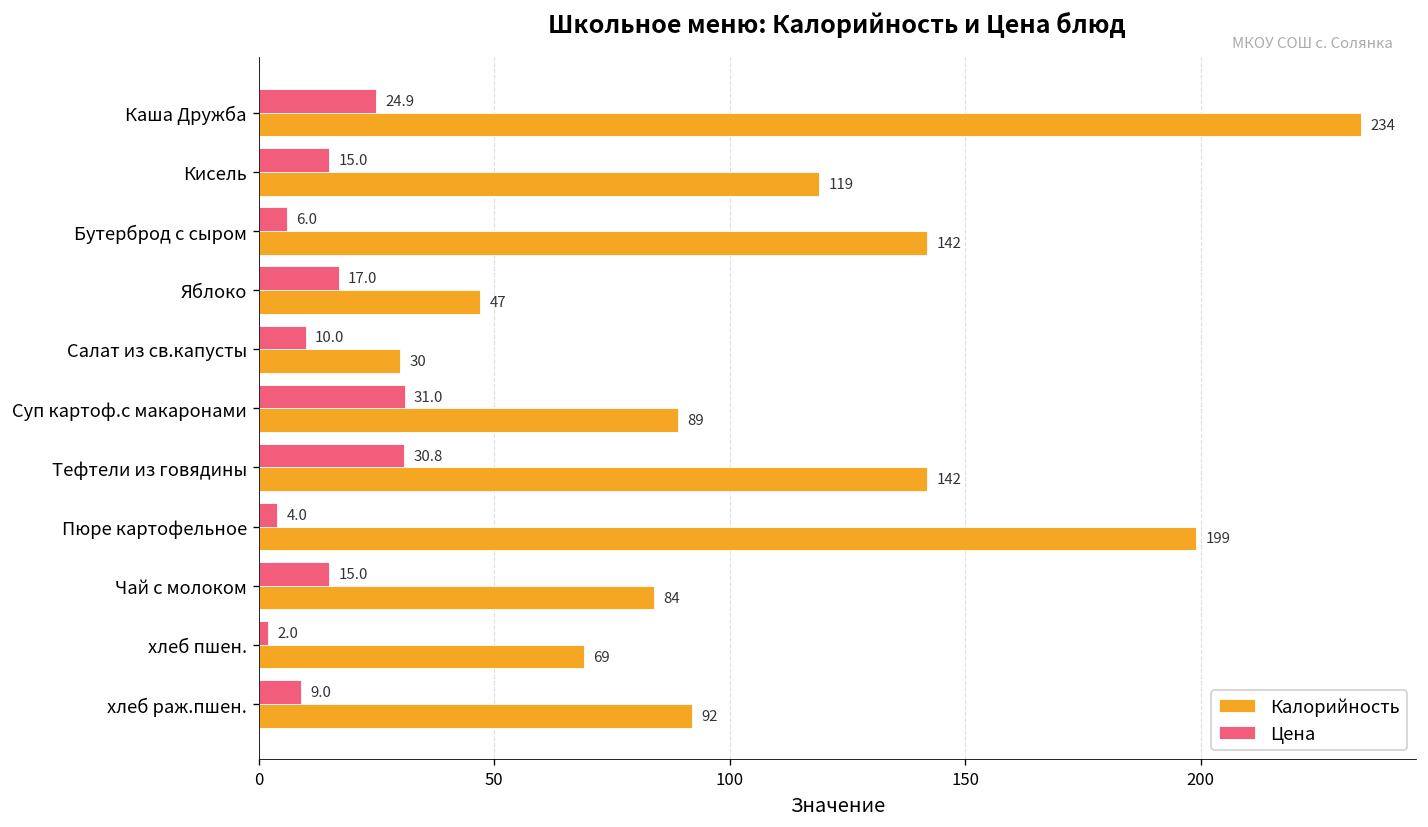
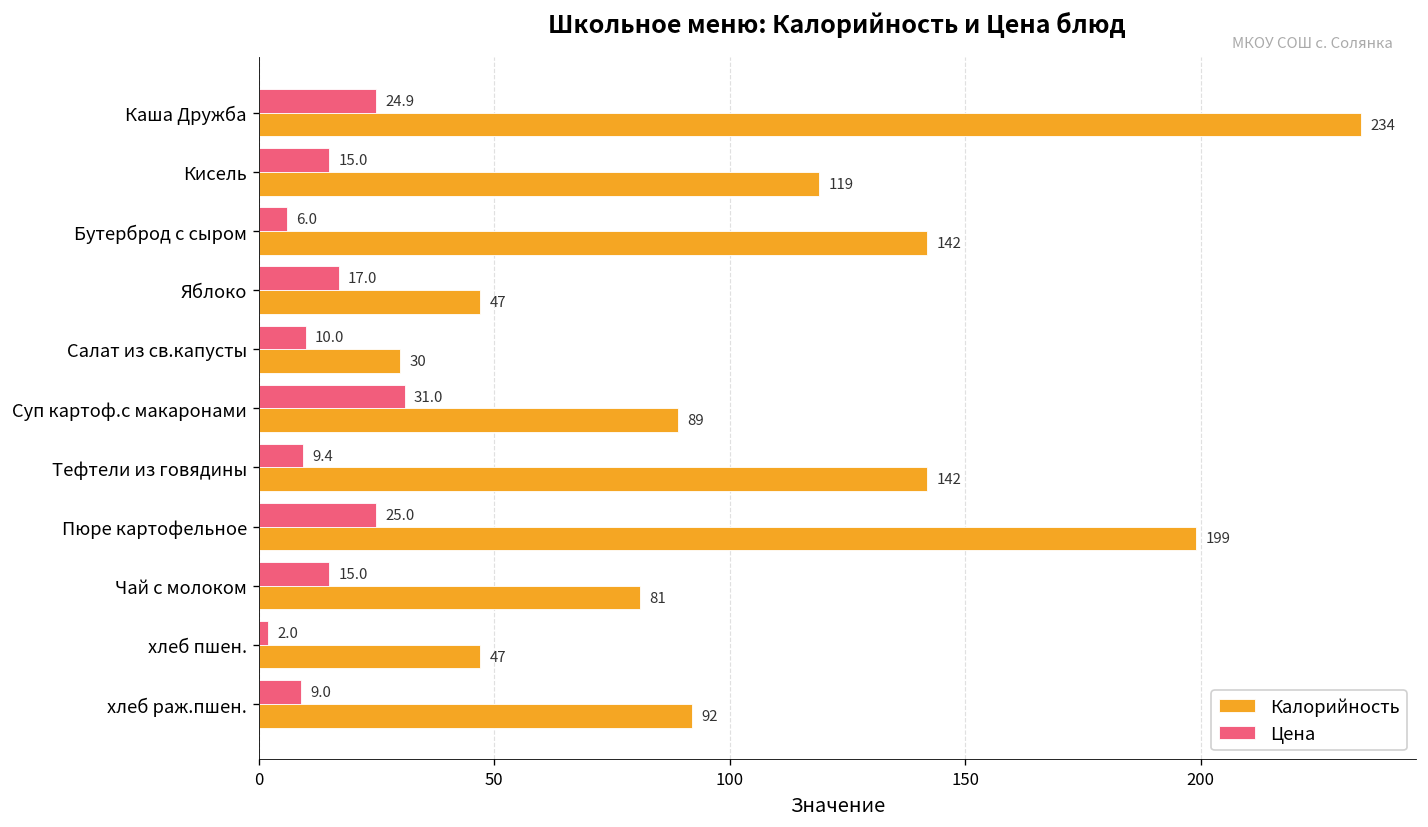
  {
    "Калорийность": {
      "Каша Дружба": 234,
      "Кисель": 119,
      "Бутерброд с сыром": 142,
      "Яблоко": 47,
      "Салат из св.капусты": 30,
      "Суп картоф.с макаронами": 89,
      "Тефтели из говядины": 142,
      "Пюре картофельное": 199,
-     "Чай с молоком": 84,
-     "хлеб пшен.": 69,
+     "Чай с молоком": 81,
+     "хлеб пшен.": 47,
      "хлеб раж.пшен.": 92
    },
    "Цена": {
      "Каша Дружба": 24.9,
      "Кисель": 15.0,
      "Бутерброд с сыром": 6.0,
      "Яблоко": 17.0,
      "Салат из св.капусты": 10.0,
      "Суп картоф.с макаронами": 31.0,
-     "Тефтели из говядины": 30.8,
-     "Пюре картофельное": 4.0,
+     "Тефтели из говядины": 9.4,
+     "Пюре картофельное": 25.0,
      "Чай с молоком": 15.0,
      "хлеб пшен.": 2.0,
      "хлеб раж.пшен.": 9.0
    }
  }
